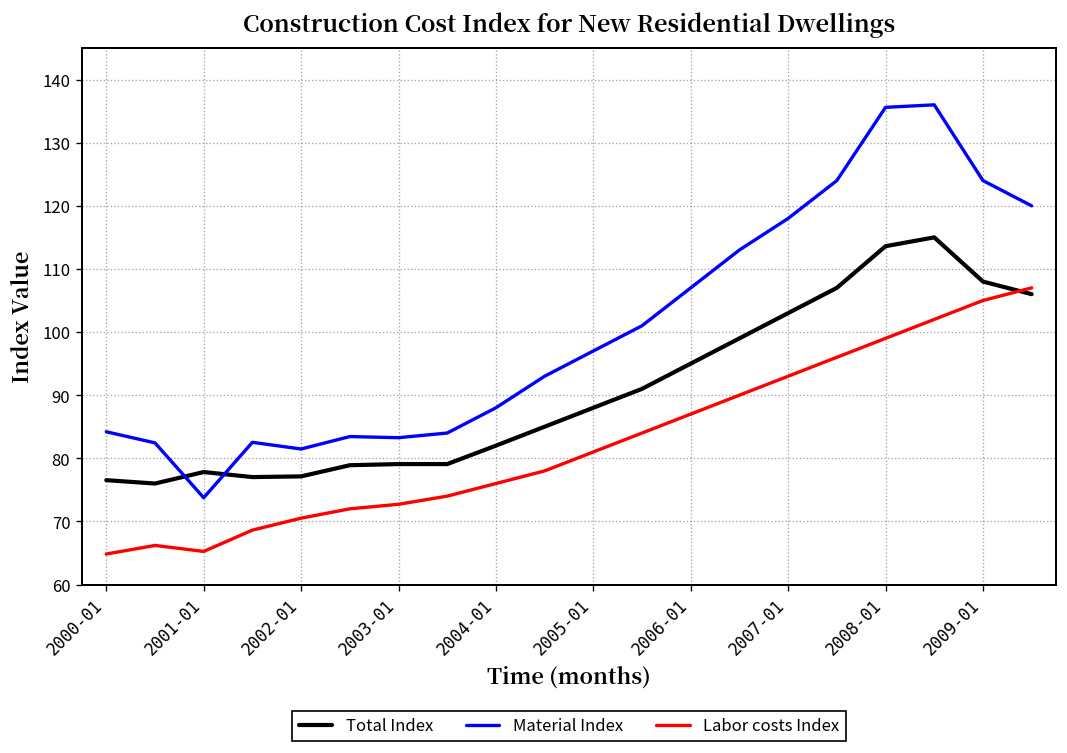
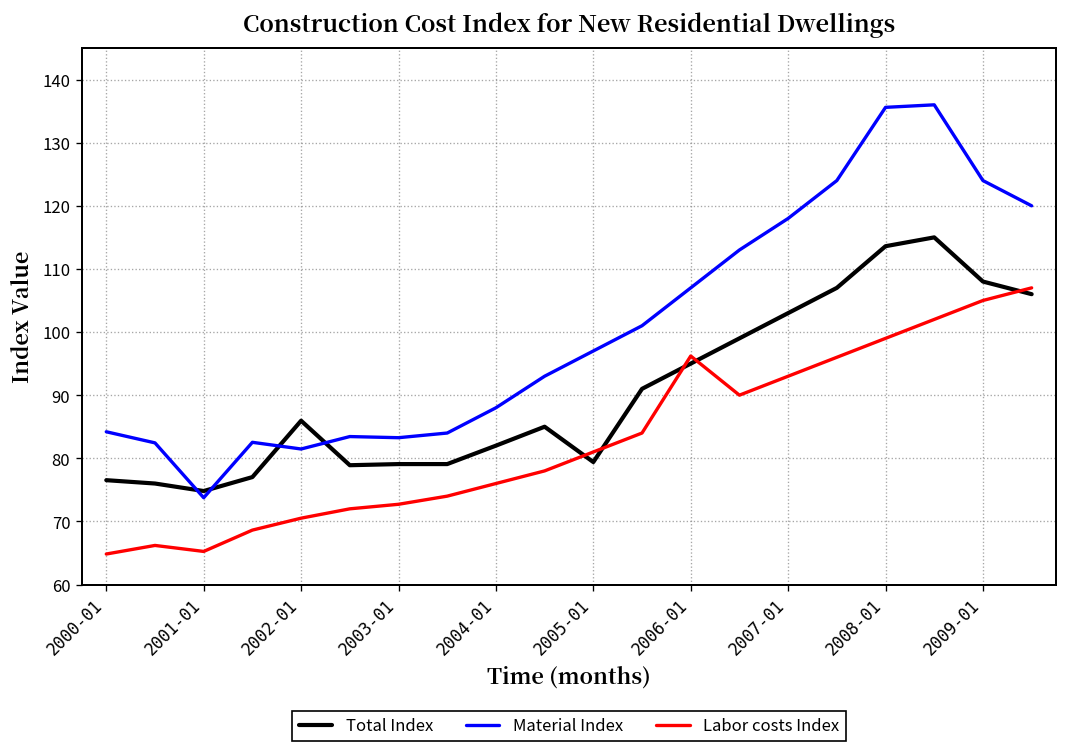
  {
    "Total Index": {
      "2000-01": 77,
-     "2001-01": 78,
-     "2002-01": 77,
+     "2001-01": 75,
+     "2002-01": 86,
      "2003-01": 79,
      "2004-01": 82,
-     "2005-01": 88,
+     "2005-01": 79,
      "2006-01": 95,
      "2007-01": 103,
      "2008-01": 114,
      "2009-01": 108
    },
    "Material Index": {
      "2000-01": 84,
      "2001-01": 74,
      "2002-01": 81,
      "2003-01": 83,
      "2004-01": 88,
      "2005-01": 97,
      "2006-01": 107,
      "2007-01": 118,
      "2008-01": 136,
      "2009-01": 124
    },
    "Labor costs Index": {
      "2000-01": 65,
      "2001-01": 65,
      "2002-01": 71,
      "2003-01": 73,
      "2004-01": 76,
      "2005-01": 81,
-     "2006-01": 87,
+     "2006-01": 96,
      "2007-01": 93,
      "2008-01": 99,
      "2009-01": 105
    }
  }
